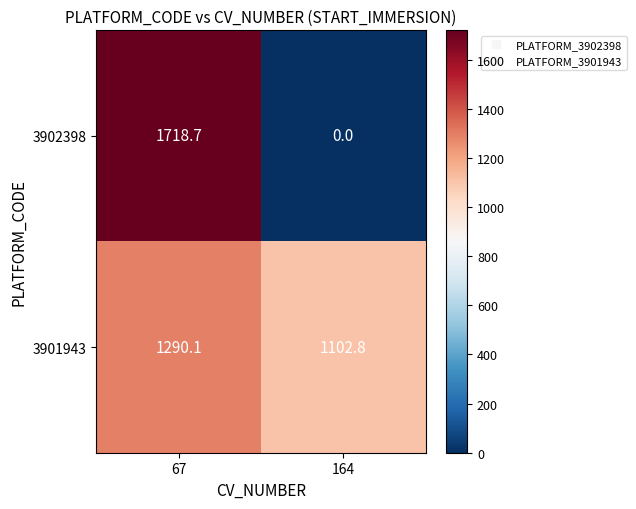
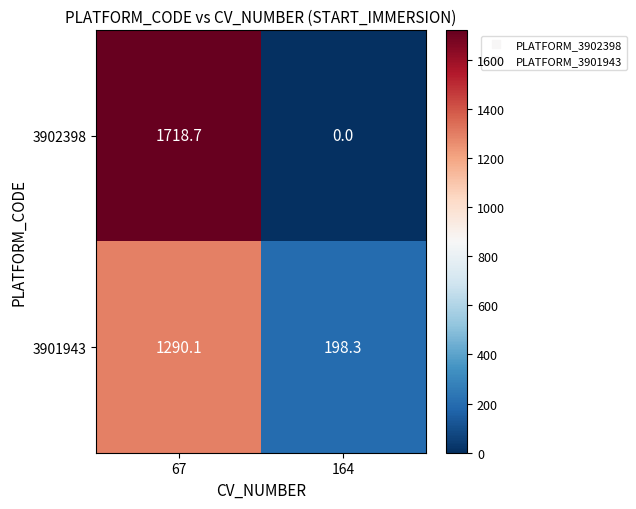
  {
    "3902398": {
      "67": 1718.7,
      "164": 0.0
    },
    "3901943": {
      "67": 1290.1,
-     "164": 1102.8
+     "164": 198.3
    }
  }
